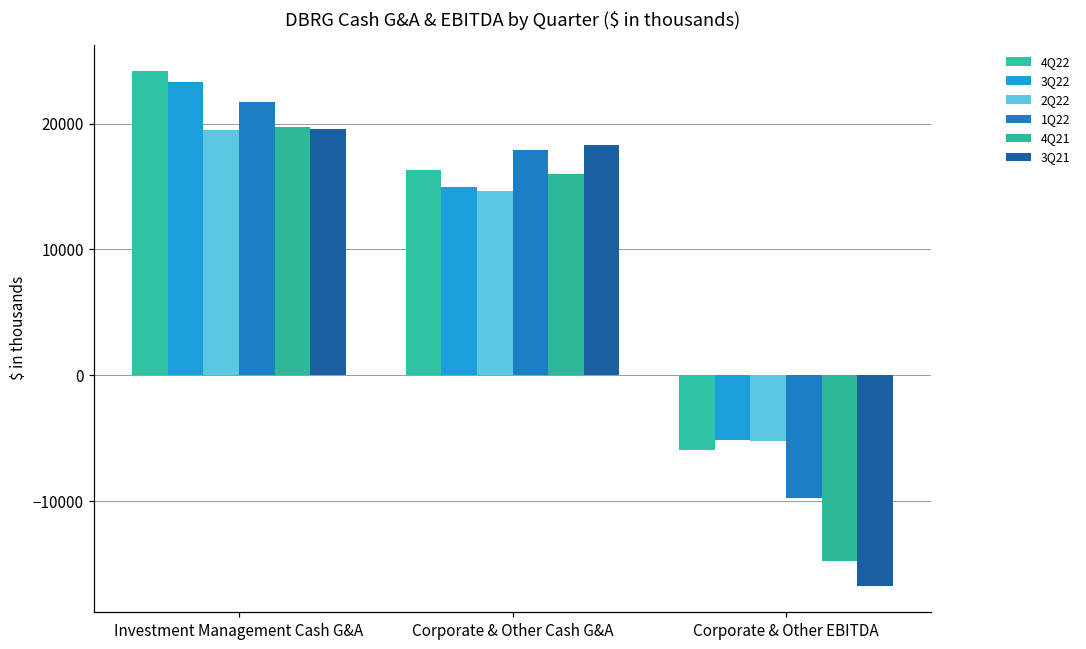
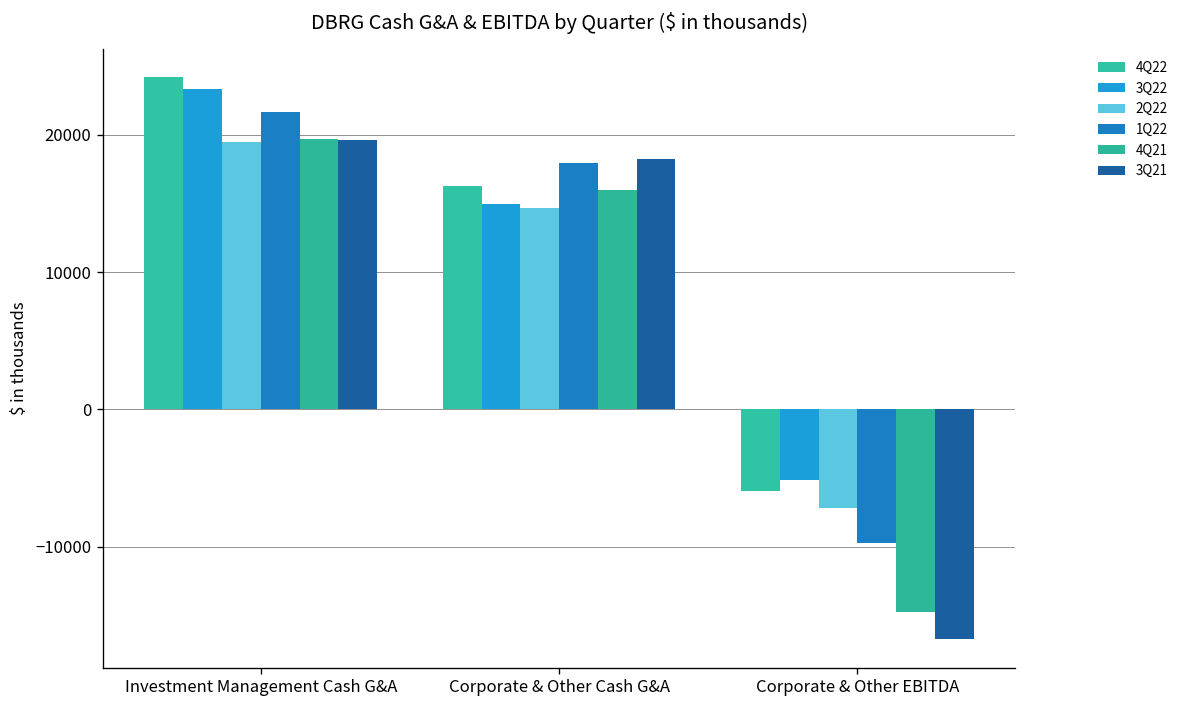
  {
    "2Q22": {
      "Investment Management Cash G&A": 19500,
      "Corporate & Other Cash G&A": 14700,
-     "Corporate & Other EBITDA": -5200
+     "Corporate & Other EBITDA": -7200
    }
  }
